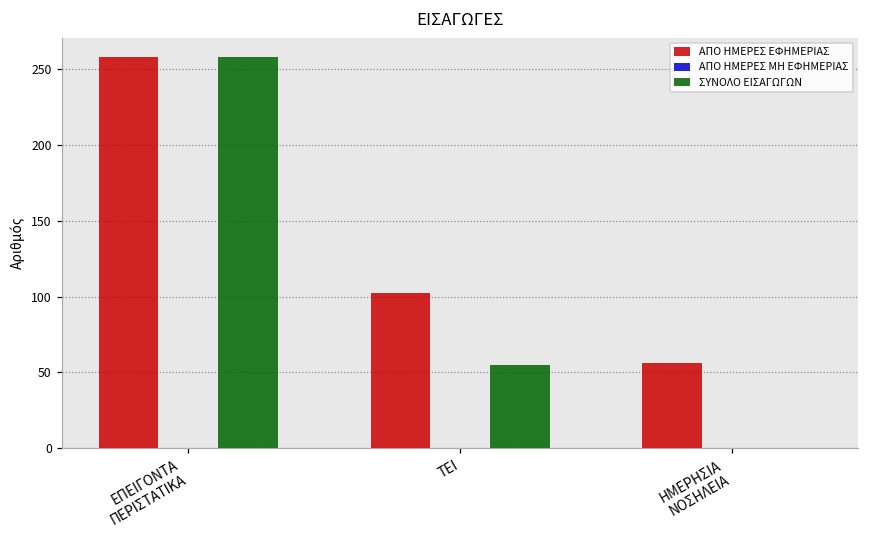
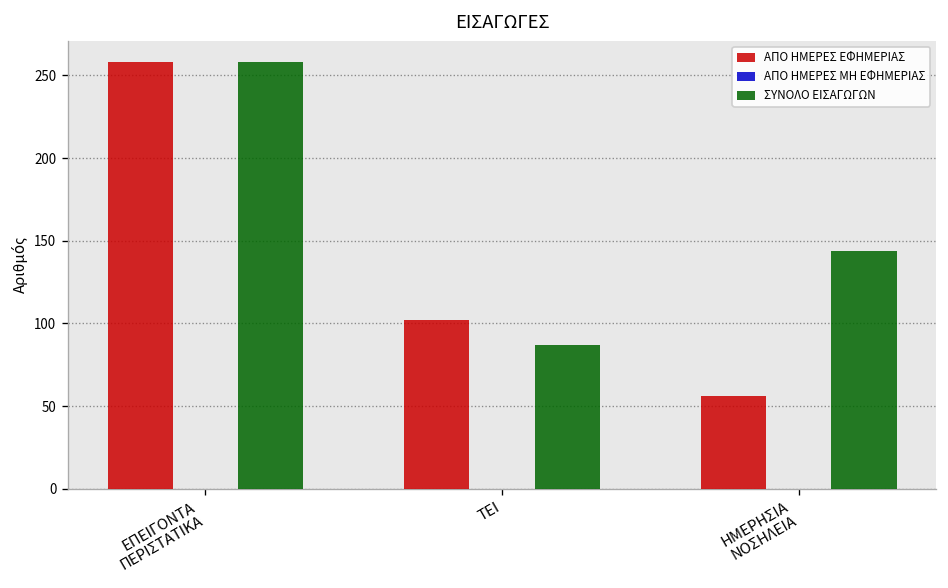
  {
    "ΑΠΟ ΗΜΕΡΕΣ ΕΦΗΜΕΡΙΑΣ": {
      "ΕΠΕΙΓΟΝΤΑ ΠΕΡΙΣΤΑΤΙΚΑ": 258,
      "ΤΕΙ": 102,
      "ΗΜΕΡΗΣΙΑ ΝΟΣΗΛΕΙΑ": 56
    },
    "ΑΠΟ ΗΜΕΡΕΣ ΜΗ ΕΦΗΜΕΡΙΑΣ": {
      "ΕΠΕΙΓΟΝΤΑ ΠΕΡΙΣΤΑΤΙΚΑ": 0,
      "ΤΕΙ": 0,
      "ΗΜΕΡΗΣΙΑ ΝΟΣΗΛΕΙΑ": 0
    },
    "ΣΥΝΟΛΟ ΕΙΣΑΓΩΓΩΝ": {
      "ΕΠΕΙΓΟΝΤΑ ΠΕΡΙΣΤΑΤΙΚΑ": 258,
-     "ΤΕΙ": 55,
-     "ΗΜΕΡΗΣΙΑ ΝΟΣΗΛΕΙΑ": 0
+     "ΤΕΙ": 87,
+     "ΗΜΕΡΗΣΙΑ ΝΟΣΗΛΕΙΑ": 144
    }
  }
